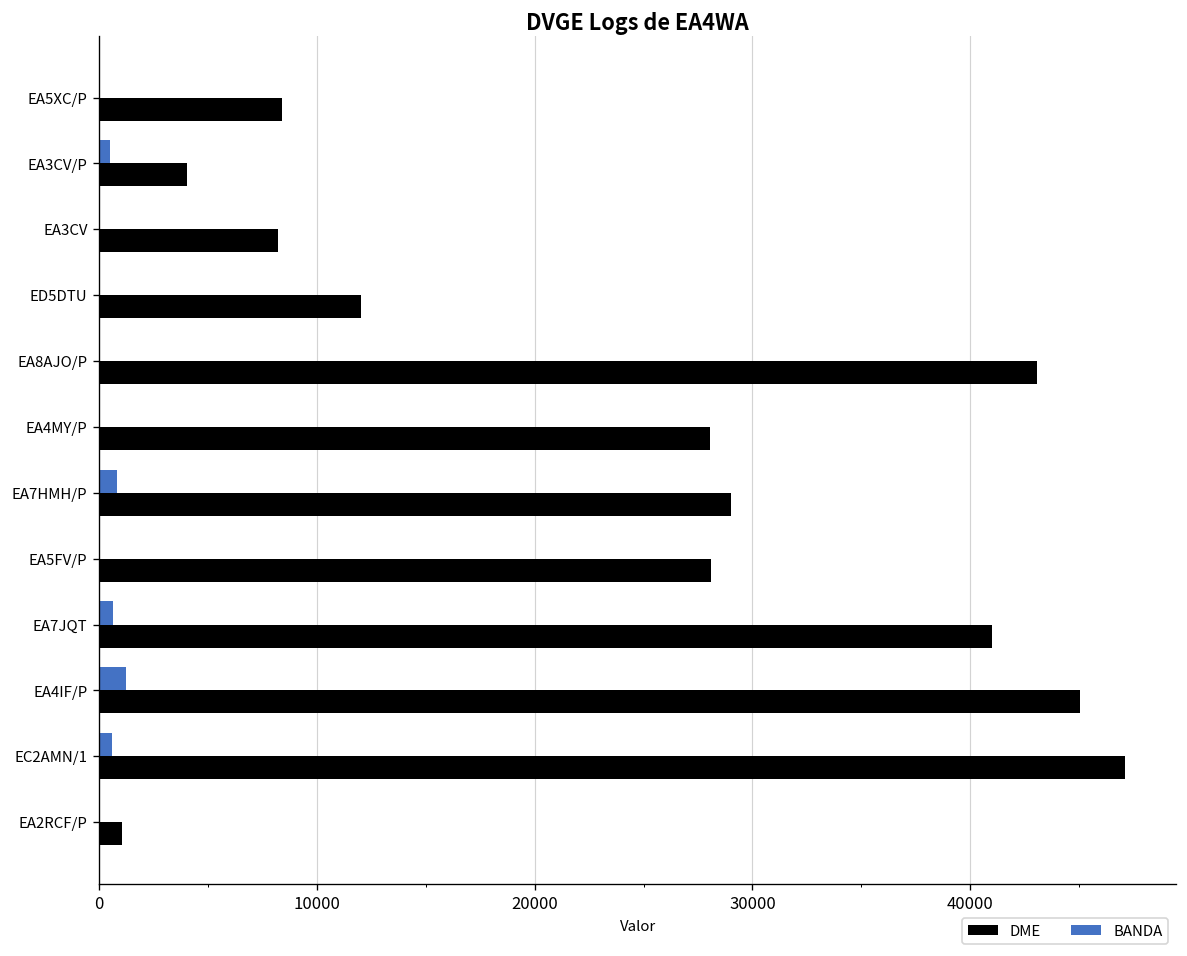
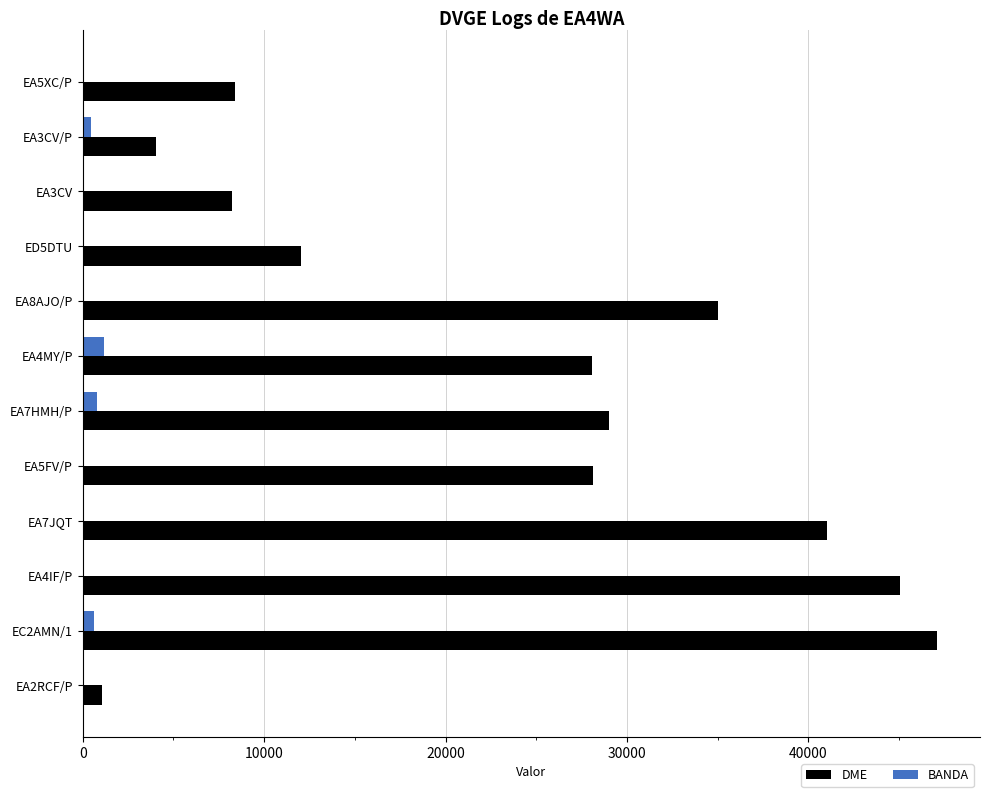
  {
    "DME": {
      "EA5XC/P": 8400,
      "EA3CV/P": 4000,
      "EA3CV": 8200,
      "ED5DTU": 12000,
-     "EA8AJO/P": 43100,
+     "EA8AJO/P": 35000,
      "EA4MY/P": 28100,
      "EA7HMH/P": 29000,
      "EA5FV/P": 28100,
      "EA7JQT": 41000,
      "EA4IF/P": 45100,
      "EC2AMN/1": 47100,
      "EA2RCF/P": 1100
    },
    "BANDA": {
      "EA3CV/P": 500,
-     "EA4MY/P": 0,
+     "EA4MY/P": 1200,
      "EA7HMH/P": 800,
-     "EA7JQT": 600,
-     "EA4IF/P": 1200,
+     "EA7JQT": 0,
+     "EA4IF/P": 0,
      "EC2AMN/1": 600
    }
  }
